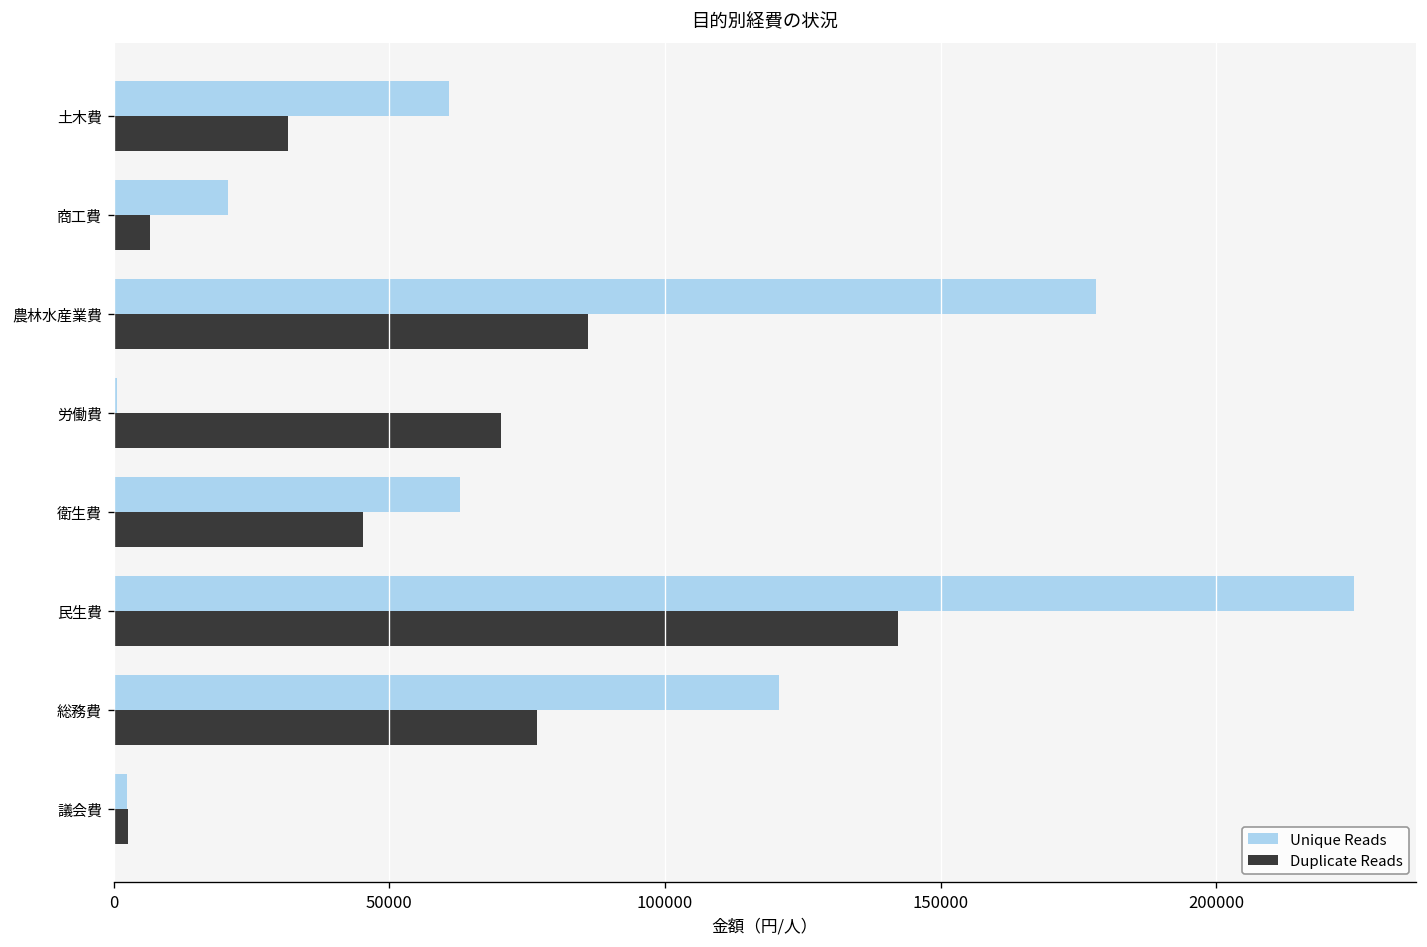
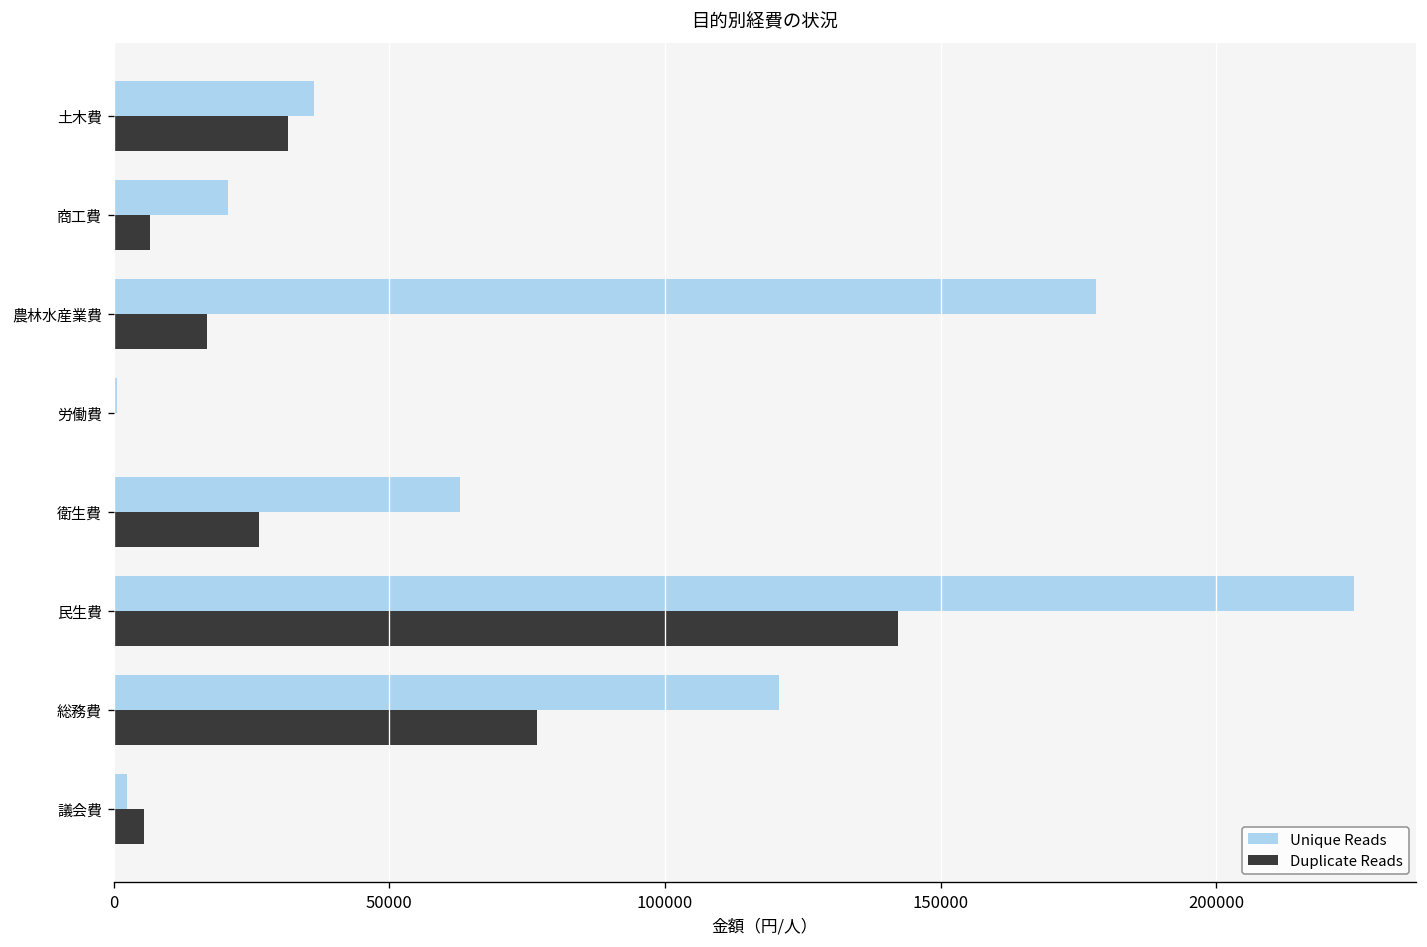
  {
    "Unique Reads": {
-     "土木費": 61000,
+     "土木費": 36000,
      "商工費": 21000,
      "農林水産業費": 178000,
      "衛生費": 63000,
      "民生費": 225000,
      "総務費": 121000,
      "議会費": 3000
    },
    "Duplicate Reads": {
      "土木費": 32000,
      "商工費": 7000,
-     "農林水産業費": 86000,
-     "労働費": 70000,
-     "衛生費": 45000,
+     "農林水産業費": 17000,
+     "労働費": 0,
+     "衛生費": 26000,
      "民生費": 142000,
      "総務費": 77000,
-     "議会費": 3000
+     "議会費": 5000
    }
  }
